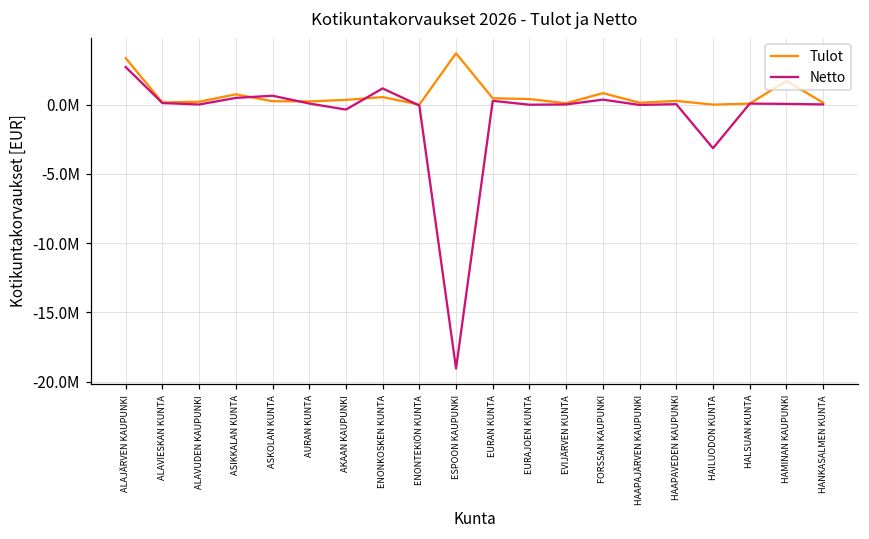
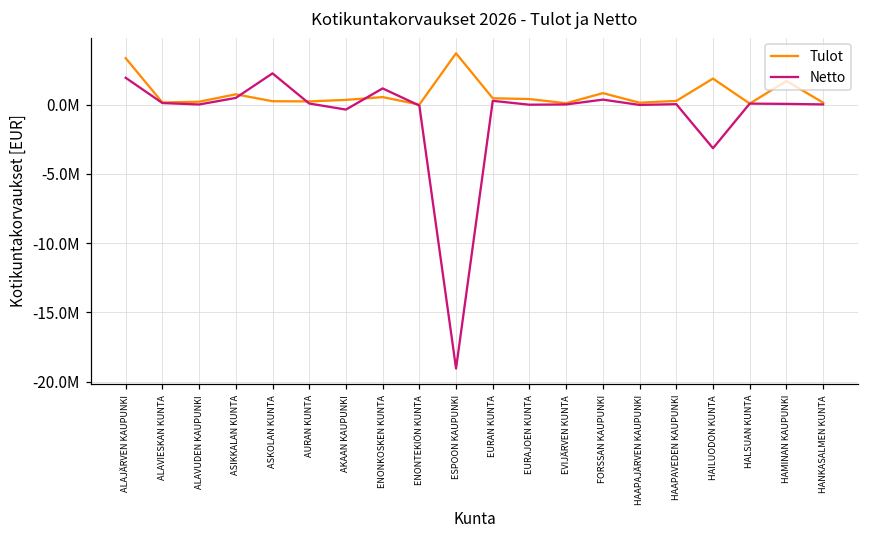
  {
    "Tulot": {
      "ALAJÄRVEN KAUPUNKI": 3400000,
      "ASIKKALAN KUNTA": 700000,
      "ASKOLAN KUNTA": 200000,
      "AKAAN KAUPUNKI": 300000,
      "ENONKOSKEN KUNTA": 500000,
      "ESPOON KAUPUNKI": 3700000,
      "EURAJOEN KUNTA": 400000,
      "FORSSAN KAUPUNKI": 800000,
      "HAAPAVEDEN KAUPUNKI": 300000,
-     "HAILUODON KUNTA": 0
+     "HAILUODON KUNTA": 1900000
    },
    "Netto": {
-     "ALAJÄRVEN KAUPUNKI": 2700000,
+     "ALAJÄRVEN KAUPUNKI": 1900000,
      "ASIKKALAN KUNTA": 500000,
-     "ASKOLAN KUNTA": 600000,
+     "ASKOLAN KUNTA": 2300000,
      "AKAAN KAUPUNKI": -400000,
      "ENONKOSKEN KUNTA": 1200000,
      "ESPOON KAUPUNKI": -19100000,
      "EURAJOEN KUNTA": 0,
      "FORSSAN KAUPUNKI": 400000,
      "HAAPAVEDEN KAUPUNKI": 0,
      "HAILUODON KUNTA": -3200000,
      "HAMINAN KAUPUNKI": 100000
    }
  }
